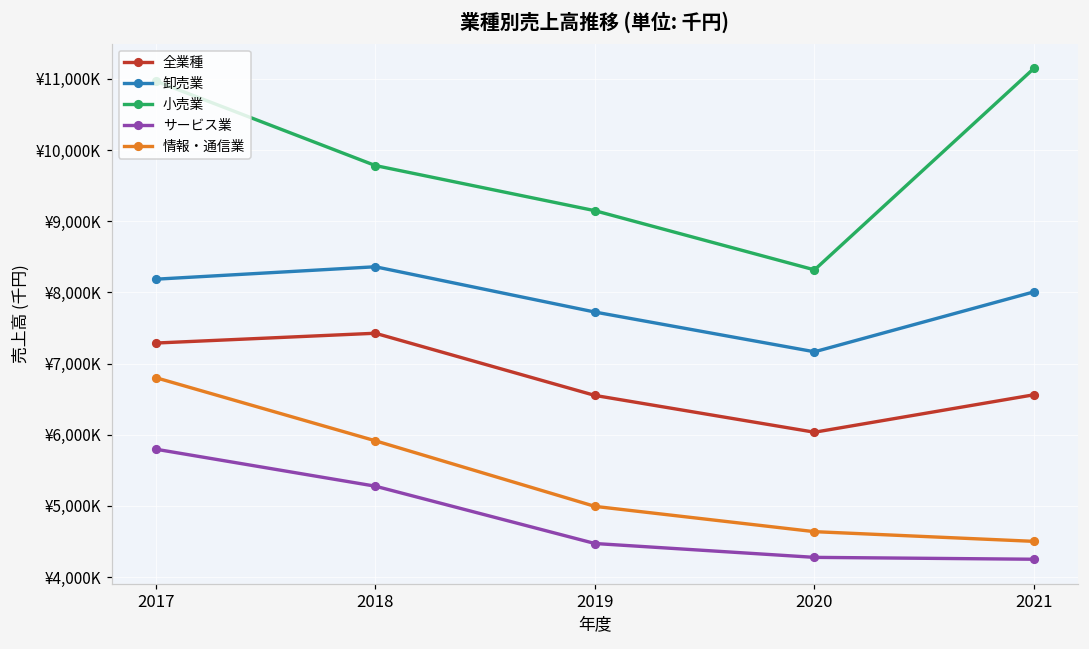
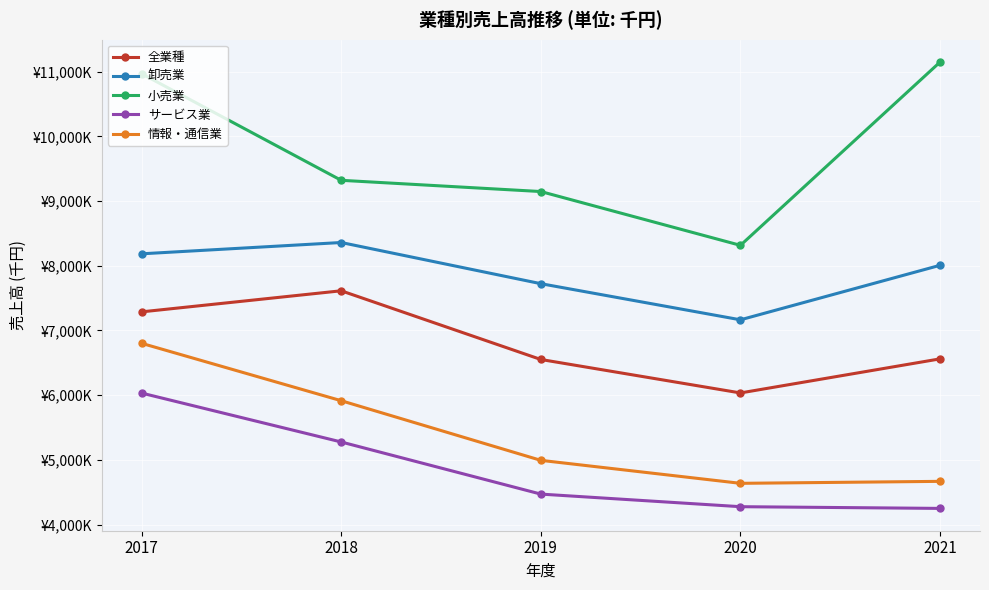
  {
    "全業種": {
      "2017": "¥7,300,000",
-     "2018": "¥7,400,000",
+     "2018": "¥7,600,000",
      "2019": "¥6,600,000",
      "2020": "¥6,000,000",
      "2021": "¥6,600,000"
    },
    "卸売業": {
      "2017": "¥8,200,000",
      "2018": "¥8,400,000",
      "2019": "¥7,700,000",
      "2020": "¥7,200,000",
      "2021": "¥8,000,000"
    },
    "小売業": {
-     "2018": "¥9,800,000",
+     "2018": "¥9,300,000",
      "2019": "¥9,100,000",
      "2020": "¥8,300,000",
      "2021": "¥11,200,000"
    },
    "サービス業": {
-     "2017": "¥5,800,000",
+     "2017": "¥6,000,000",
      "2018": "¥5,300,000",
      "2019": "¥4,500,000",
      "2020": "¥4,300,000",
      "2021": "¥4,200,000"
    },
    "情報・通信業": {
      "2017": "¥6,800,000",
      "2018": "¥5,900,000",
      "2019": "¥5,000,000",
      "2020": "¥4,600,000",
-     "2021": "¥4,500,000"
+     "2021": "¥4,700,000"
    }
  }
